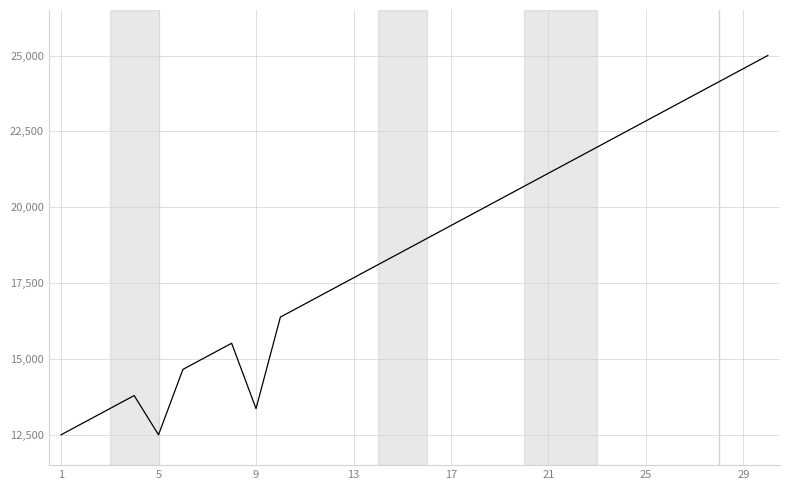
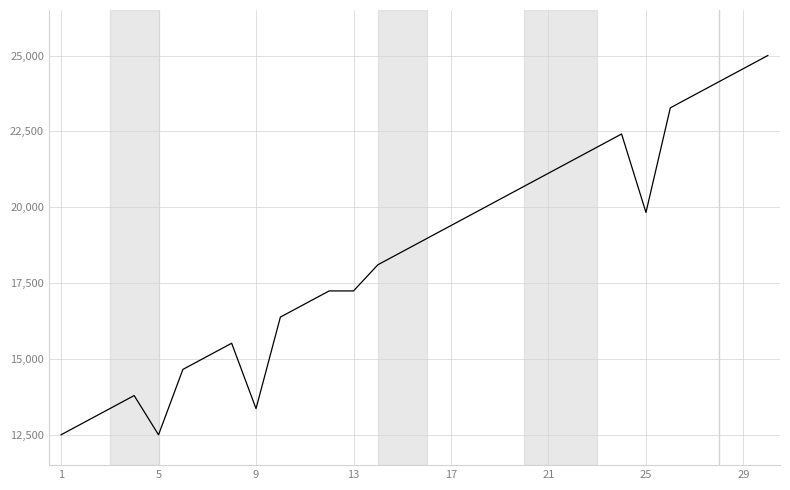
  {
    "1": "12,500",
    "9": "13,400",
-   "13": "17,700",
+   "13": "17,200",
    "17": "19,400",
-   "25": "22,800",
+   "25": "19,800",
    "29": "24,600"
  }
